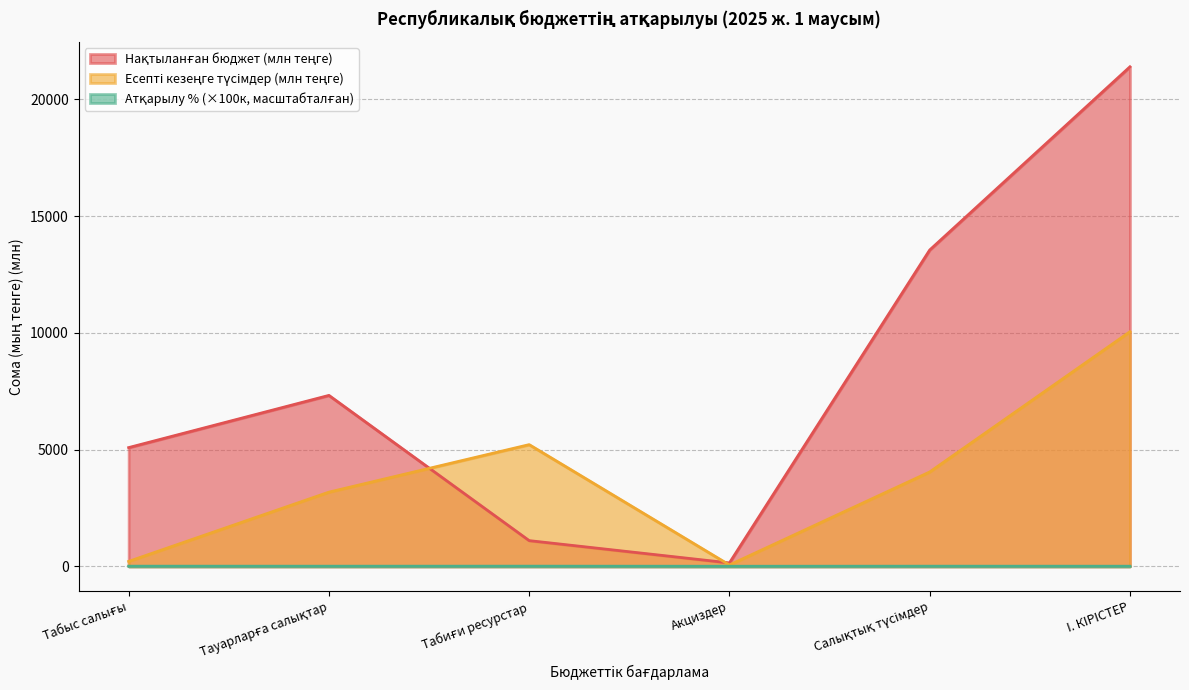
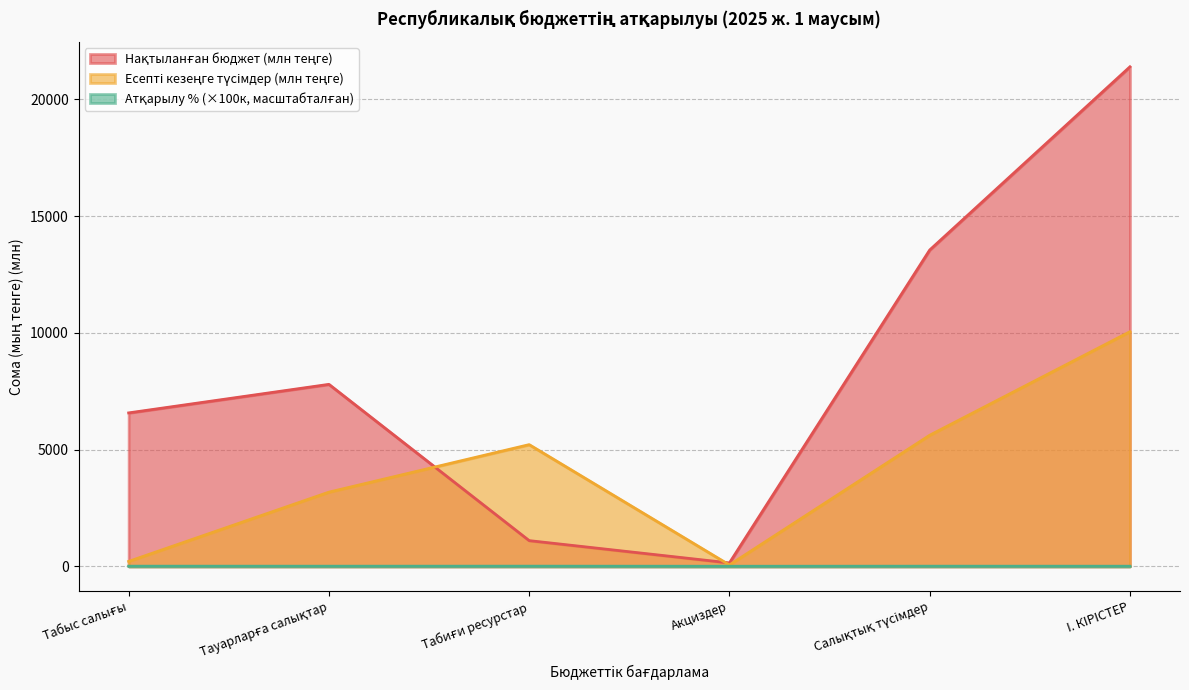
  {
    "Нақтыланған бюджет (млн теңге)": {
-     "Табыс салығы": 5100,
-     "Тауарларға салықтар": 7300,
+     "Табыс салығы": 6600,
+     "Тауарларға салықтар": 7800,
      "Табиғи ресурстар": 1100,
      "Салықтық түсімдер": 13500,
      "I. КІРІСТЕР": 21400
    },
    "Есепті кезеңге түсімдер (млн теңге)": {
      "Табыс салығы": 200,
      "Тауарларға салықтар": 3200,
      "Табиғи ресурстар": 5200,
-     "Салықтық түсімдер": 4000,
+     "Салықтық түсімдер": 5600,
      "I. КІРІСТЕР": 10000
    },
    "Атқарылу % (×100к, масштабталған)": {
      "Табыс салығы": 0,
      "Тауарларға салықтар": 0,
      "Табиғи ресурстар": 0,
      "Салықтық түсімдер": 0,
      "I. КІРІСТЕР": 0
    }
  }
